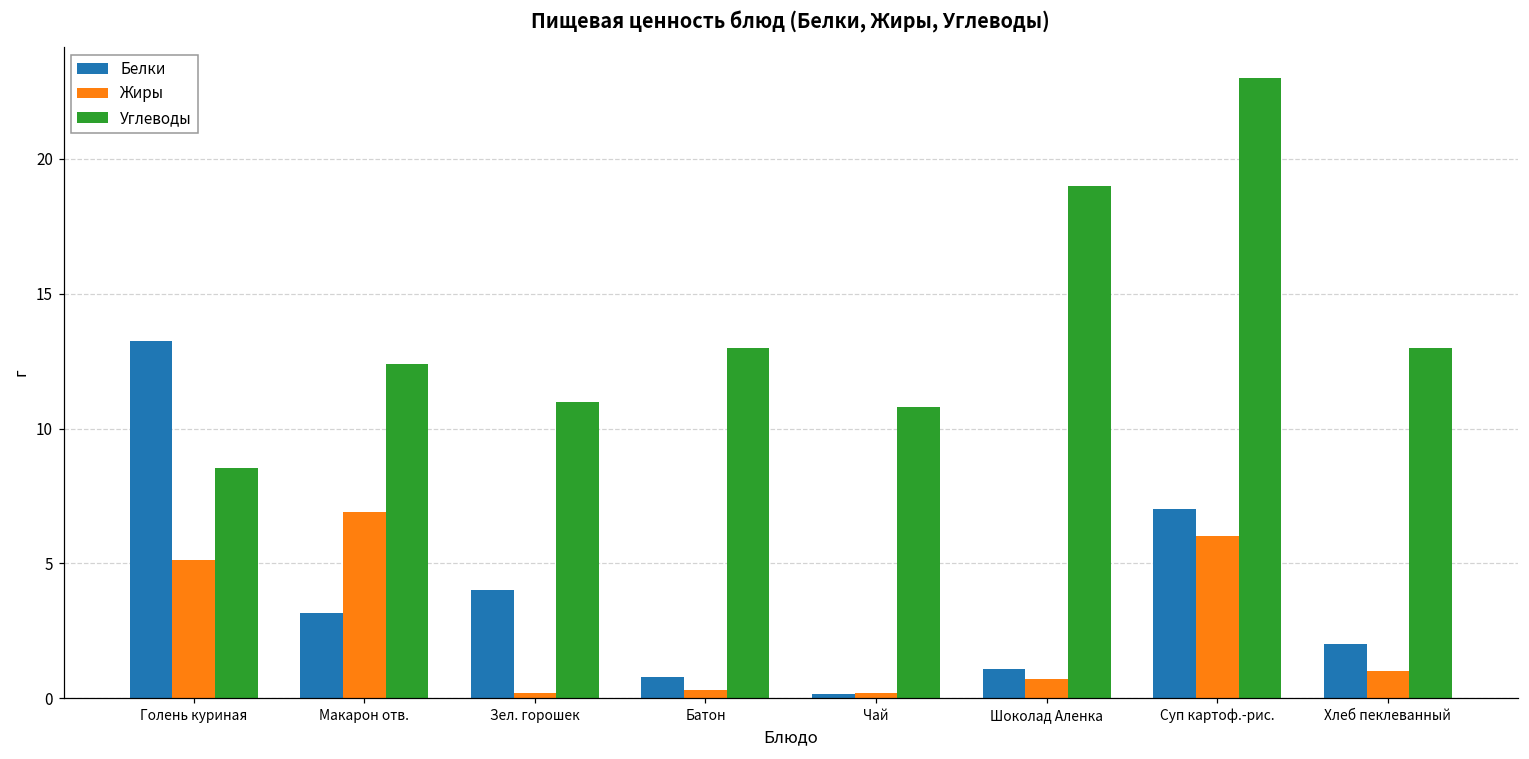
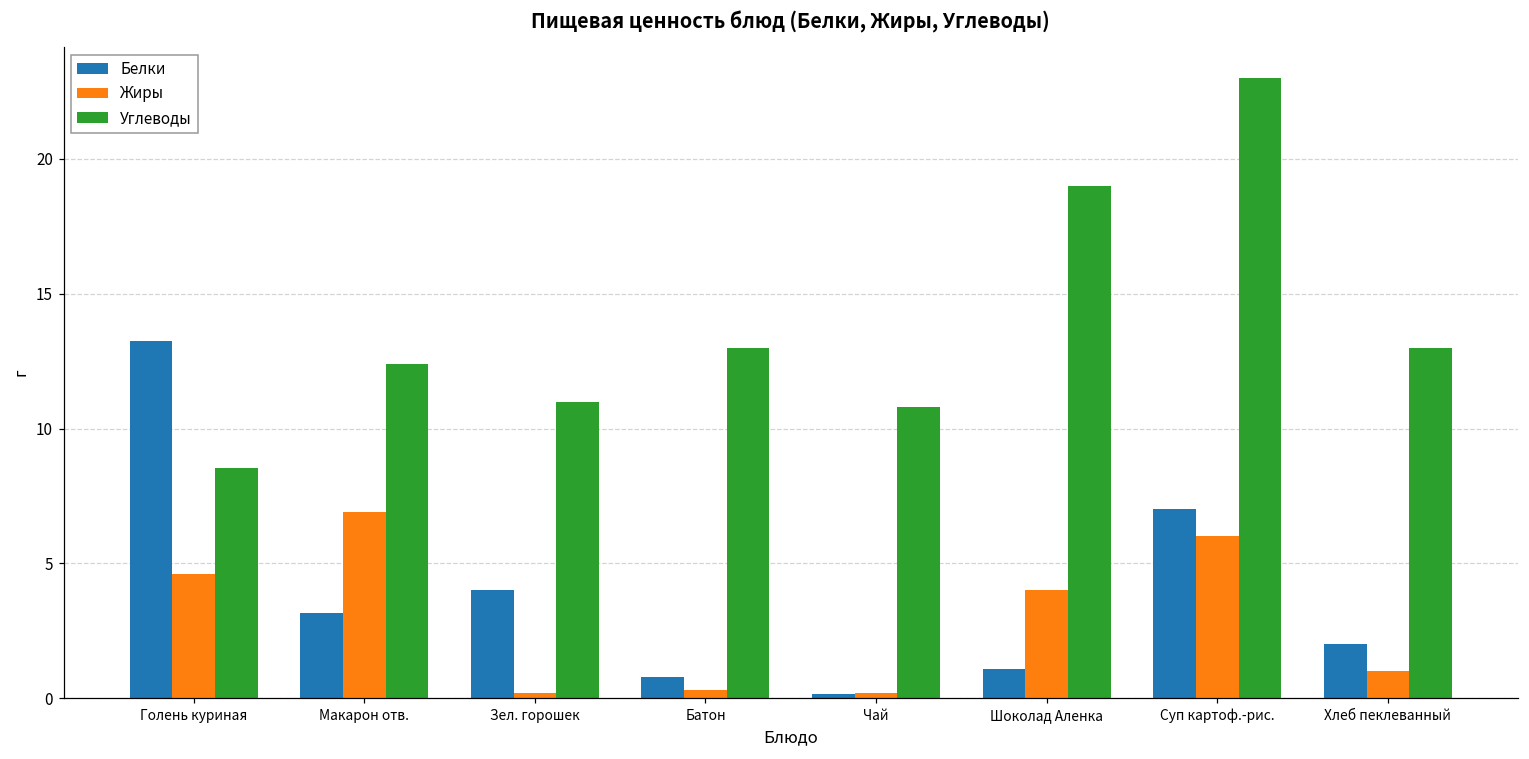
  {
    "Белки": {
      "Голень куриная": 13.2,
      "Макарон отв.": 3.2,
      "Зел. горошек": 4.0,
      "Батон": 0.8,
      "Чай": 0.2,
      "Шоколад Аленка": 1.1,
      "Суп картоф.-рис.": 7.0,
      "Хлеб пеклеванный": 2.0
    },
    "Жиры": {
-     "Голень куриная": 5.1,
+     "Голень куриная": 4.6,
      "Макарон отв.": 6.9,
      "Зел. горошек": 0.2,
      "Батон": 0.3,
      "Чай": 0.2,
-     "Шоколад Аленка": 0.7,
+     "Шоколад Аленка": 4.0,
      "Суп картоф.-рис.": 6.0,
      "Хлеб пеклеванный": 1.0
    },
    "Углеводы": {
      "Голень куриная": 8.6,
      "Макарон отв.": 12.4,
      "Зел. горошек": 11.0,
      "Батон": 13.0,
      "Чай": 10.8,
      "Шоколад Аленка": 19.0,
      "Суп картоф.-рис.": 23.0,
      "Хлеб пеклеванный": 13.0
    }
  }
